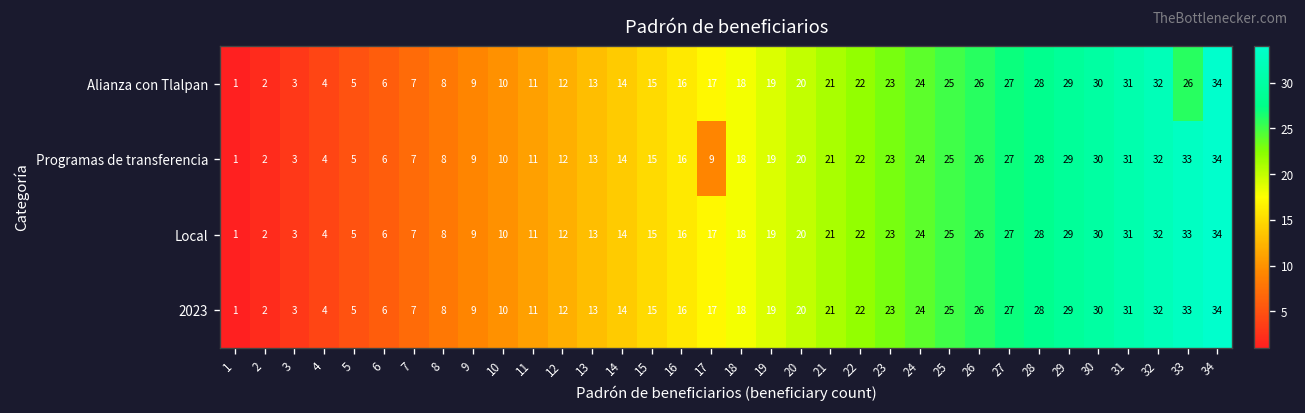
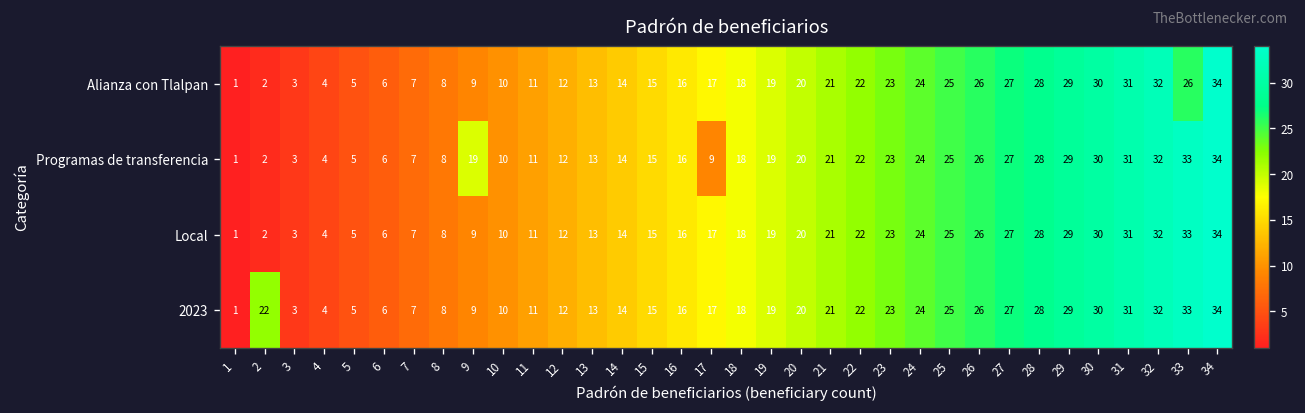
  {
    "Alianza con Tlalpan": {
      "1": 1,
      "2": 2,
      "3": 3,
      "4": 4,
      "5": 5,
      "6": 6,
      "7": 7,
      "8": 8,
      "9": 9,
      "10": 10,
      "11": 11,
      "12": 12,
      "13": 13,
      "14": 14,
      "15": 15,
      "16": 16,
      "17": 17,
      "18": 18,
      "19": 19,
      "20": 20,
      "21": 21,
      "22": 22,
      "23": 23,
      "24": 24,
      "25": 25,
      "26": 26,
      "27": 27,
      "28": 28,
      "29": 29,
      "30": 30,
      "31": 31,
      "32": 32,
      "33": 26,
      "34": 34
    },
    "Programas de transferencia": {
      "1": 1,
      "2": 2,
      "3": 3,
      "4": 4,
      "5": 5,
      "6": 6,
      "7": 7,
      "8": 8,
-     "9": 9,
+     "9": 19,
      "10": 10,
      "11": 11,
      "12": 12,
      "13": 13,
      "14": 14,
      "15": 15,
      "16": 16,
      "17": 9,
      "18": 18,
      "19": 19,
      "20": 20,
      "21": 21,
      "22": 22,
      "23": 23,
      "24": 24,
      "25": 25,
      "26": 26,
      "27": 27,
      "28": 28,
      "29": 29,
      "30": 30,
      "31": 31,
      "32": 32,
      "33": 33,
      "34": 34
    },
    "Local": {
      "1": 1,
      "2": 2,
      "3": 3,
      "4": 4,
      "5": 5,
      "6": 6,
      "7": 7,
      "8": 8,
      "9": 9,
      "10": 10,
      "11": 11,
      "12": 12,
      "13": 13,
      "14": 14,
      "15": 15,
      "16": 16,
      "17": 17,
      "18": 18,
      "19": 19,
      "20": 20,
      "21": 21,
      "22": 22,
      "23": 23,
      "24": 24,
      "25": 25,
      "26": 26,
      "27": 27,
      "28": 28,
      "29": 29,
      "30": 30,
      "31": 31,
      "32": 32,
      "33": 33,
      "34": 34
    },
    "2023": {
      "1": 1,
-     "2": 2,
+     "2": 22,
      "3": 3,
      "4": 4,
      "5": 5,
      "6": 6,
      "7": 7,
      "8": 8,
      "9": 9,
      "10": 10,
      "11": 11,
      "12": 12,
      "13": 13,
      "14": 14,
      "15": 15,
      "16": 16,
      "17": 17,
      "18": 18,
      "19": 19,
      "20": 20,
      "21": 21,
      "22": 22,
      "23": 23,
      "24": 24,
      "25": 25,
      "26": 26,
      "27": 27,
      "28": 28,
      "29": 29,
      "30": 30,
      "31": 31,
      "32": 32,
      "33": 33,
      "34": 34
    }
  }
